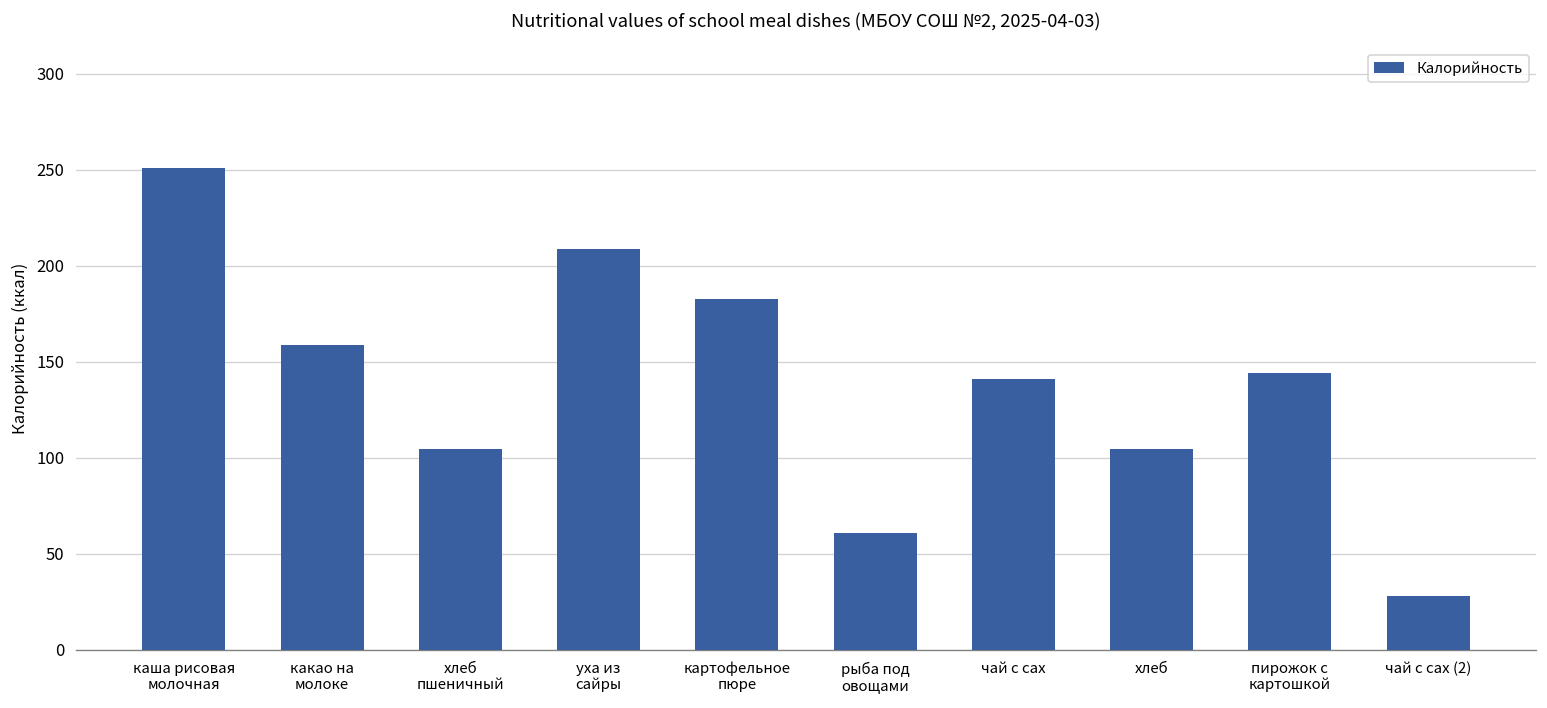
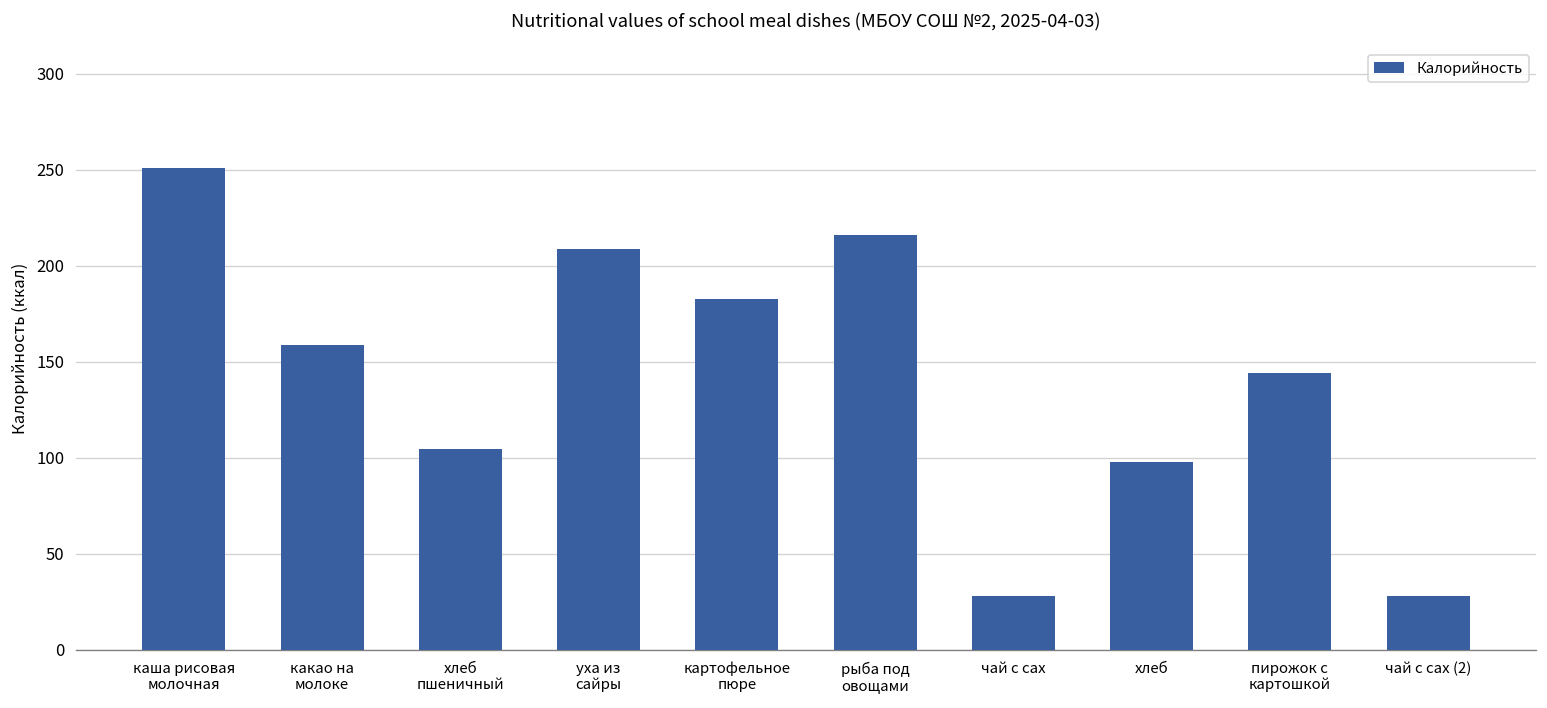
  {
    "каша рисовая молочная": 251,
    "какао на молоке": 159,
    "хлеб пшеничный": 105,
    "уха из сайры": 209,
    "картофельное пюре": 183,
-   "рыба под овощами": 61,
-   "чай с сах": 141,
-   "хлеб": 105,
+   "рыба под овощами": 216,
+   "чай с сах": 28,
+   "хлеб": 98,
    "пирожок с картошкой": 144,
    "чай с сах (2)": 28
  }
